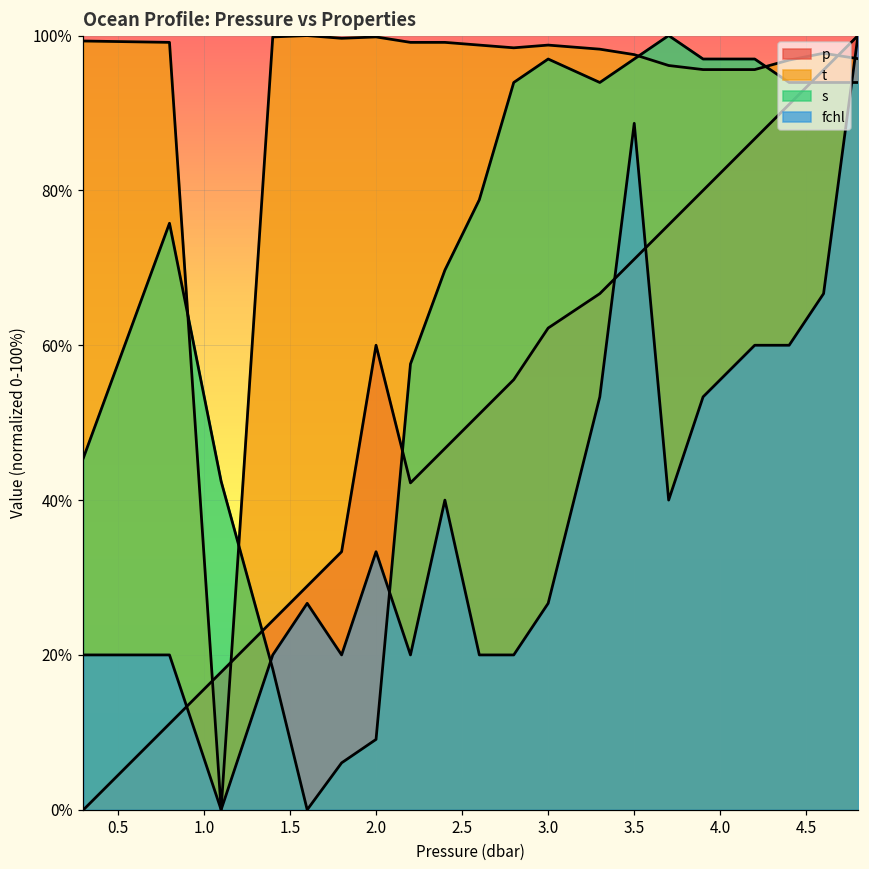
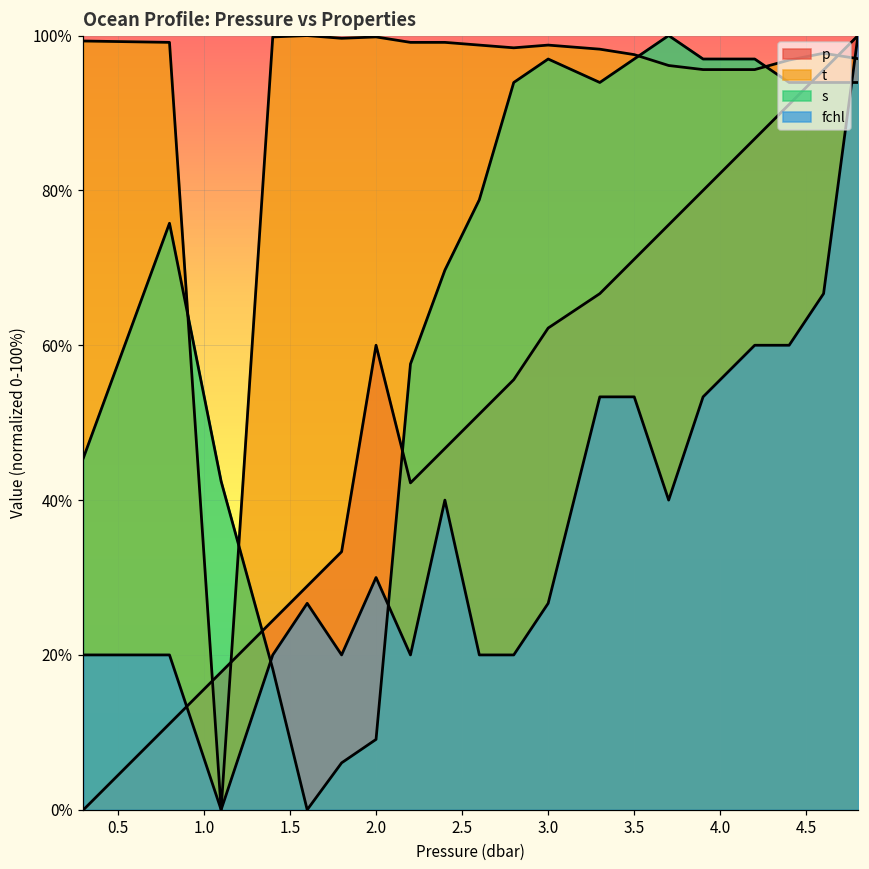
  {
    "p": {
      "2.0": "60%",
      "3.0": "62%",
      "3.5": "71%"
    },
    "t": {
      "2.0": "100%",
      "3.0": "99%",
      "3.5": "98%"
    },
    "s": {
      "2.0": "9%",
      "3.0": "97%",
      "3.5": "97%"
    },
    "fchl": {
-     "2.0": "33%",
+     "2.0": "30%",
      "3.0": "27%",
-     "3.5": "89%"
+     "3.5": "53%"
    }
  }
